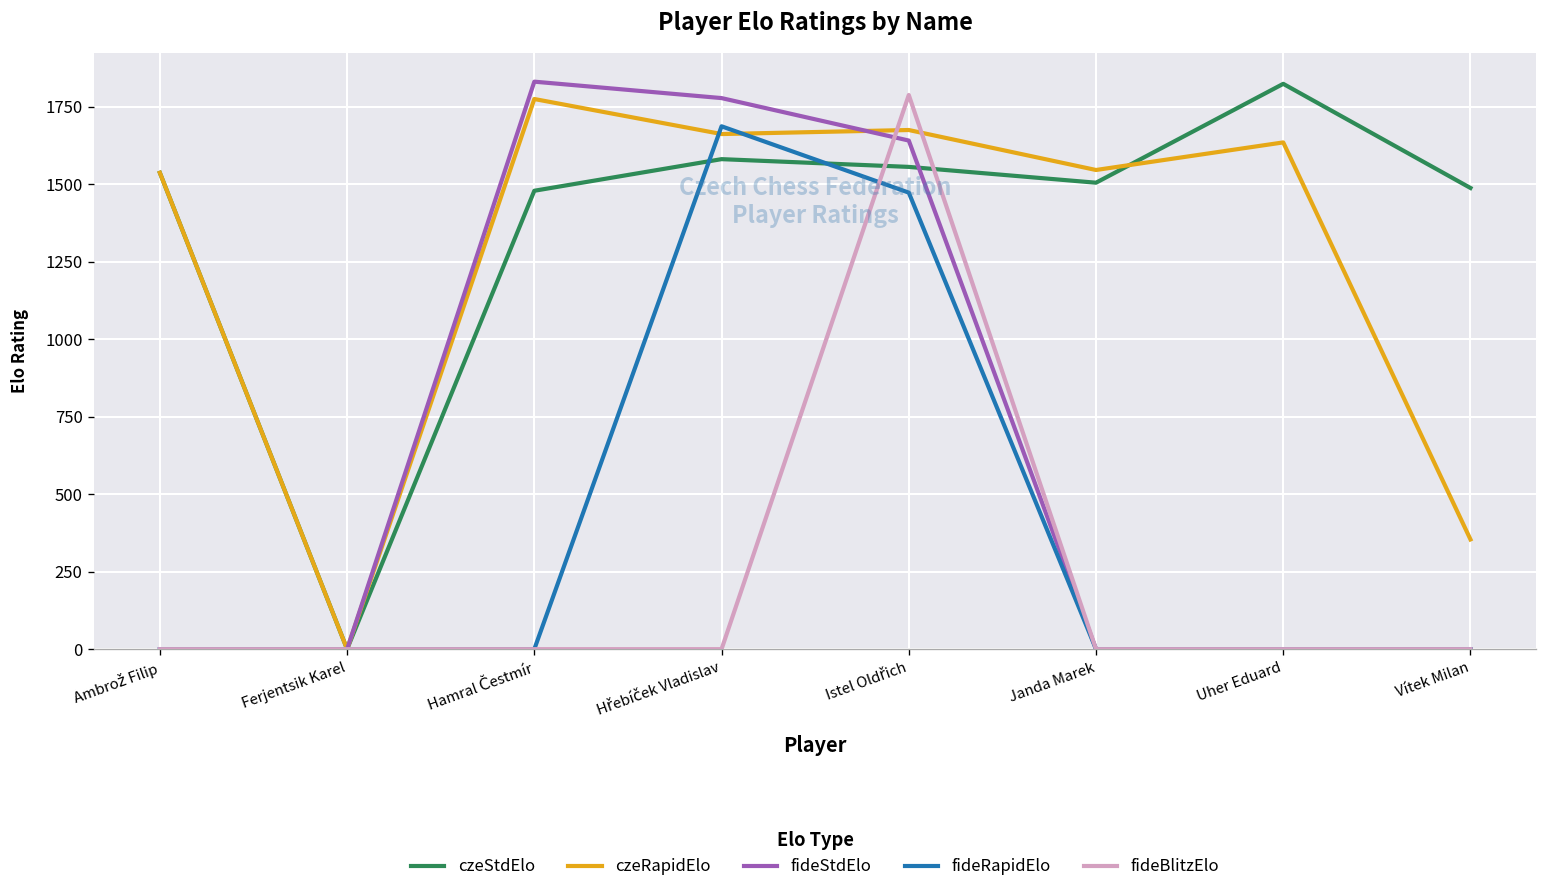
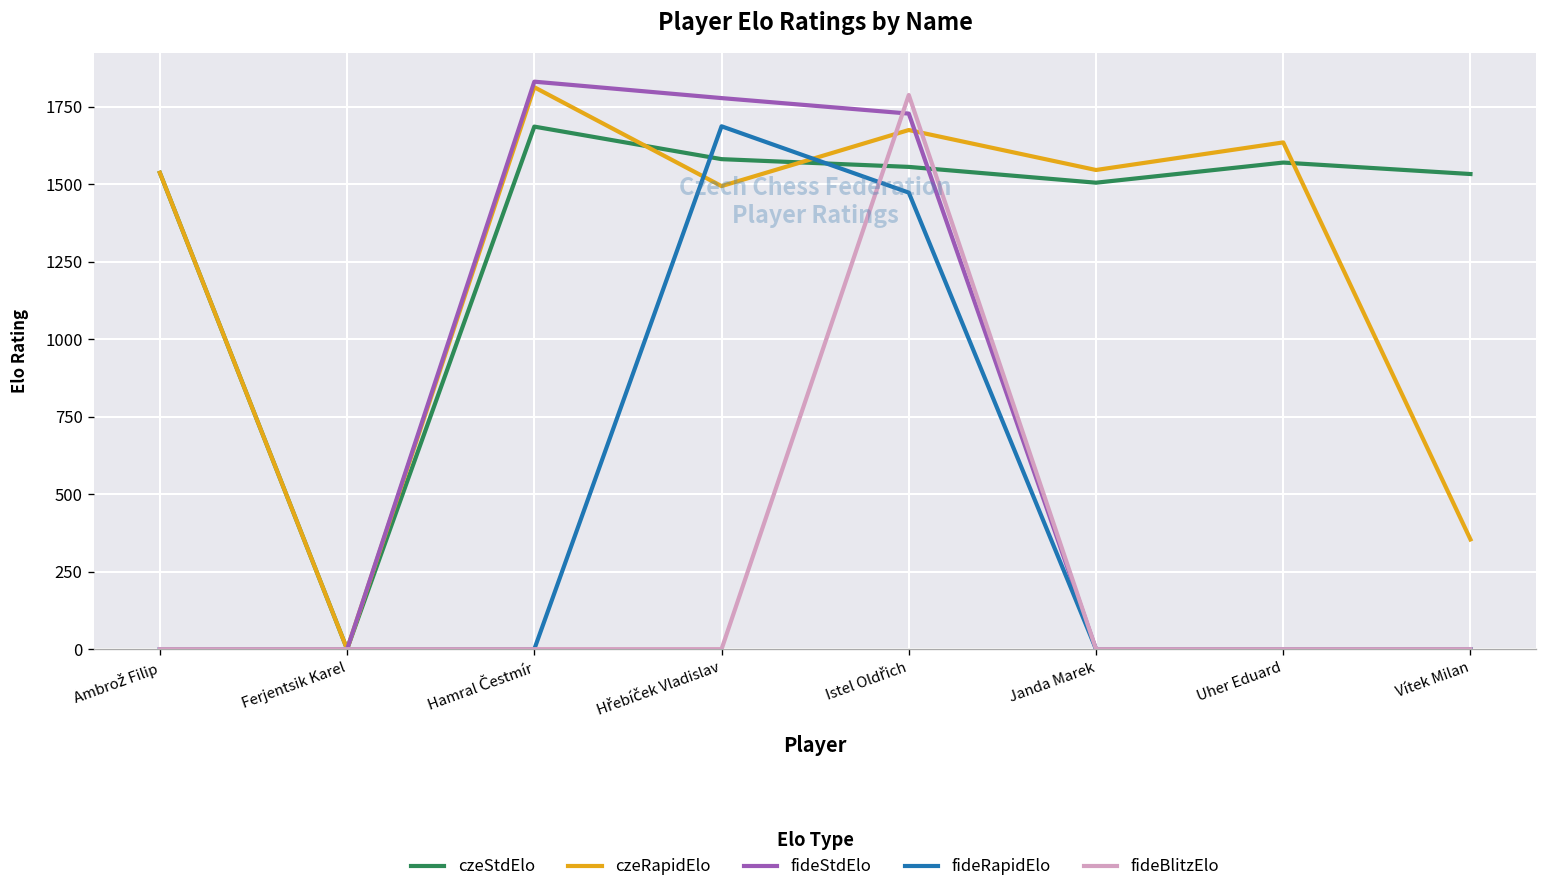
  {
    "czeStdElo": {
-     "Hamral Čestmír": 1480,
+     "Hamral Čestmír": 1690,
      "Hřebíček Vladislav": 1580,
      "Istel Oldřich": 1560,
      "Janda Marek": 1510,
-     "Uher Eduard": 1820,
-     "Vítek Milan": 1490
+     "Uher Eduard": 1570,
+     "Vítek Milan": 1530
    },
    "czeRapidElo": {
-     "Hamral Čestmír": 1780,
-     "Hřebíček Vladislav": 1660,
+     "Hamral Čestmír": 1810,
+     "Hřebíček Vladislav": 1490,
      "Istel Oldřich": 1680,
      "Janda Marek": 1550,
      "Uher Eduard": 1640,
      "Vítek Milan": 350
    },
    "fideStdElo": {
      "Hamral Čestmír": 1830,
      "Hřebíček Vladislav": 1780,
-     "Istel Oldřich": 1640
+     "Istel Oldřich": 1730
    },
    "fideRapidElo": {
      "Hřebíček Vladislav": 1690,
      "Istel Oldřich": 1470
    },
    "fideBlitzElo": {
      "Hřebíček Vladislav": 0,
      "Istel Oldřich": 1790
    }
  }
